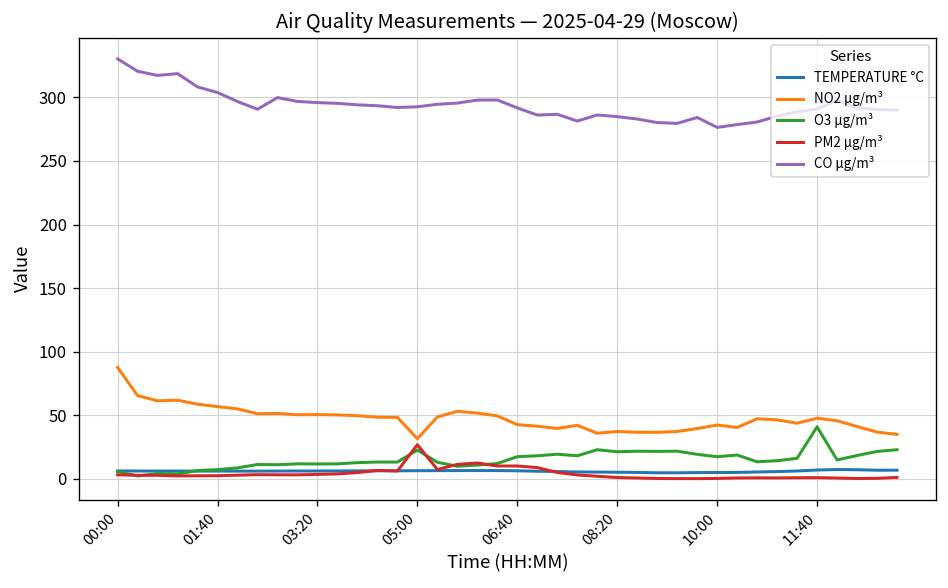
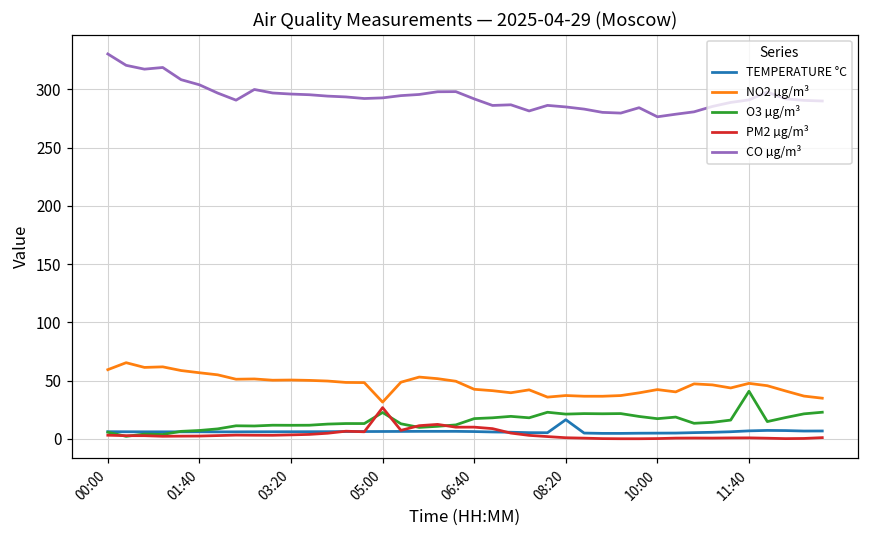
  {
    "TEMPERATURE °C": {
      "03:20": 6,
      "05:00": 6,
      "06:40": 6,
-     "08:20": 5,
+     "08:20": 17,
      "10:00": 5,
      "11:40": 7
    },
    "NO2 µg/m³": {
-     "00:00": 88,
+     "00:00": 59,
      "01:40": 57,
      "03:20": 51,
      "05:00": 32,
      "06:40": 43,
      "08:20": 37,
      "10:00": 42,
      "11:40": 48
    },
    "O3 µg/m³": {
      "03:20": 12,
      "05:00": 23,
      "06:40": 17,
      "08:20": 21,
      "10:00": 17,
      "11:40": 41
    },
    "PM2 µg/m³": {
      "00:00": 3,
      "01:40": 3,
      "03:20": 4,
      "05:00": 27,
      "06:40": 10,
      "08:20": 1,
      "10:00": 0,
      "11:40": 1
    },
    "CO µg/m³": {
      "00:00": 330,
      "01:40": 304,
      "03:20": 296,
      "05:00": 293,
      "06:40": 292,
      "08:20": 285,
      "10:00": 276
    }
  }
